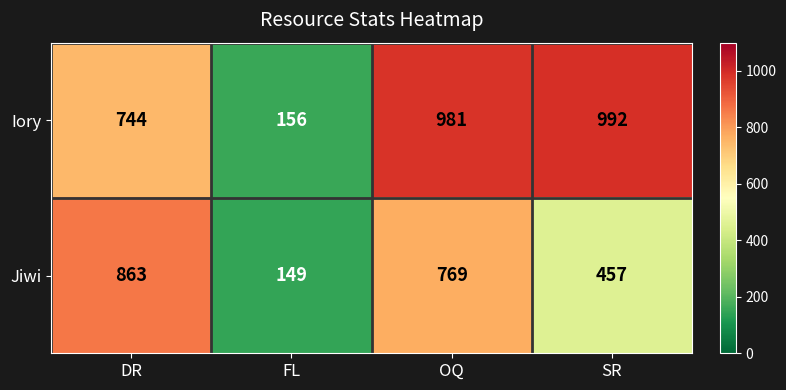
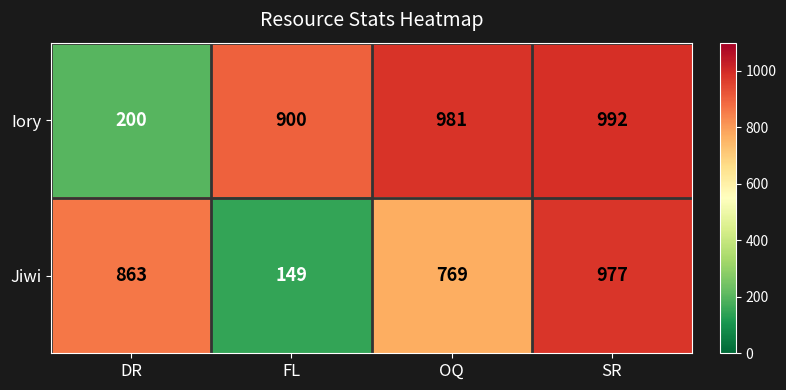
  {
    "Iory": {
-     "DR": 744,
-     "FL": 156,
+     "DR": 200,
+     "FL": 900,
      "OQ": 981,
      "SR": 992
    },
    "Jiwi": {
      "DR": 863,
      "FL": 149,
      "OQ": 769,
-     "SR": 457
+     "SR": 977
    }
  }
